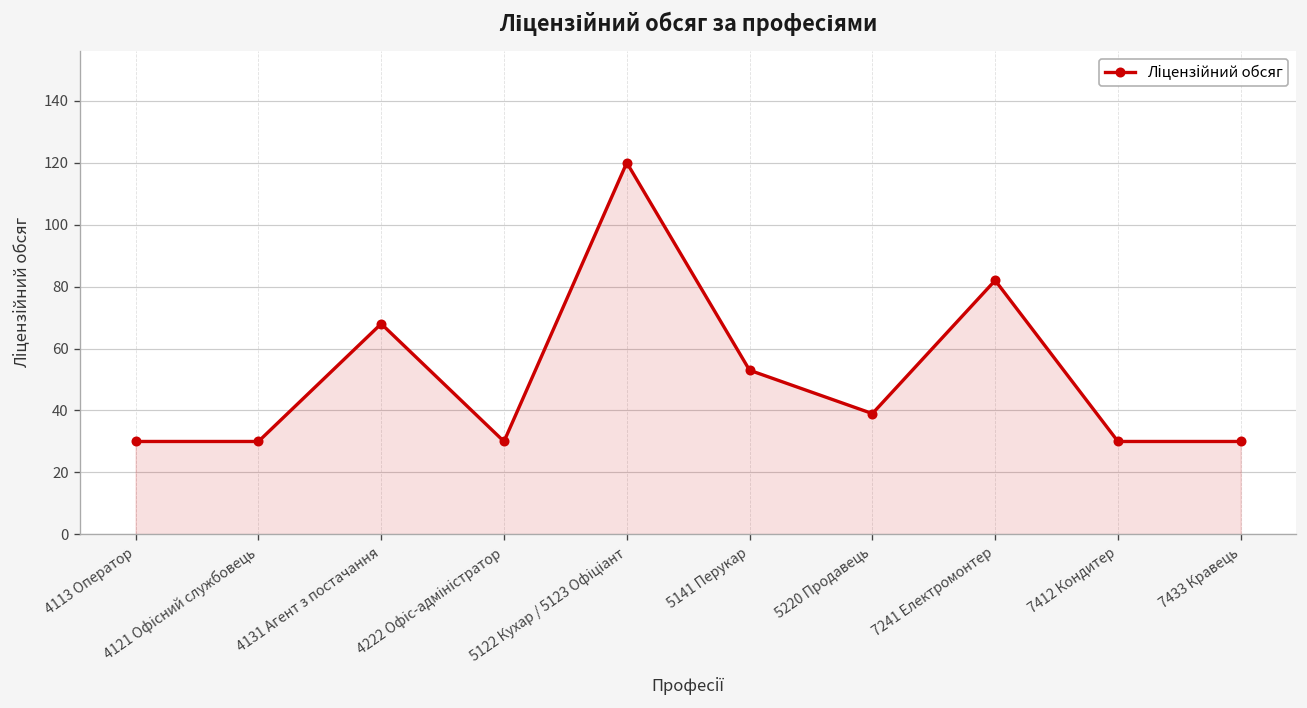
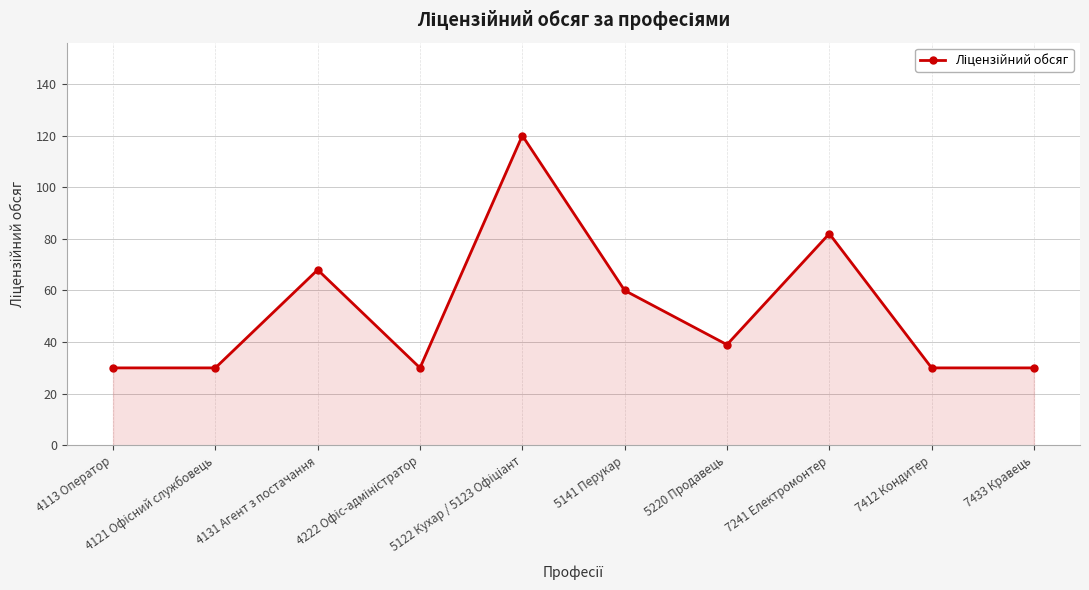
  {
    "4113 Оператор": 30,
    "4121 Офісний службовець": 30,
    "4131 Агент з постачання": 68,
    "4222 Офіс-адміністратор": 30,
    "5122 Кухар / 5123 Офіціант": 120,
-   "5141 Перукар": 53,
+   "5141 Перукар": 60,
    "5220 Продавець": 39,
    "7241 Електромонтер": 82,
    "7412 Кондитер": 30,
    "7433 Кравець": 30
  }
